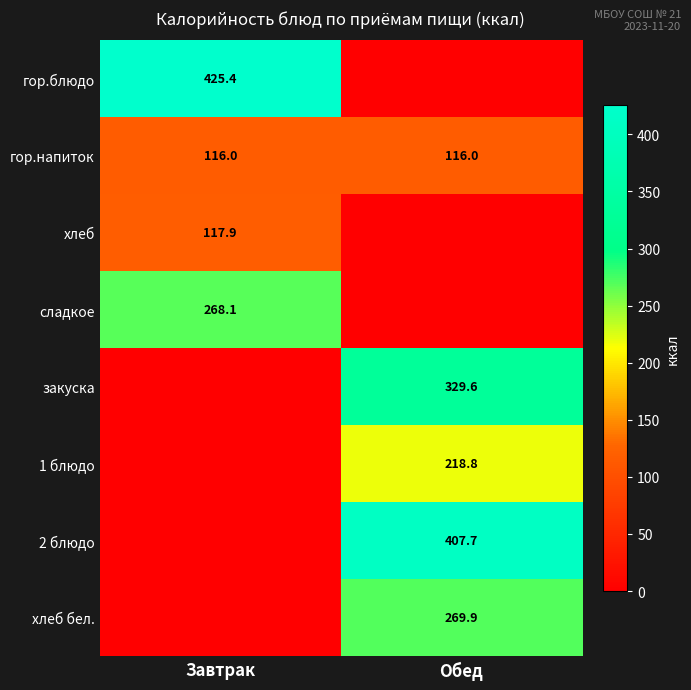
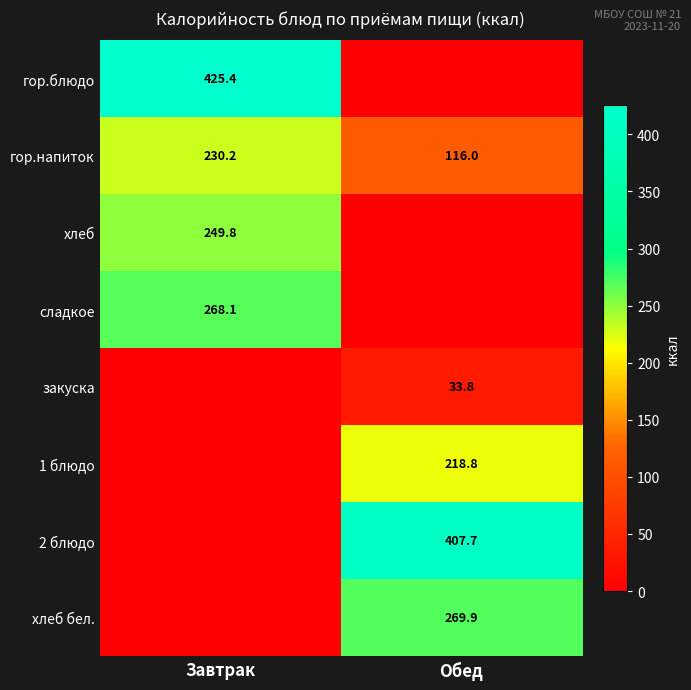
  {
    "гор.блюдо": {
      "Завтрак": 425.4
    },
    "гор.напиток": {
-     "Завтрак": 116.0,
+     "Завтрак": 230.2,
      "Обед": 116.0
    },
    "хлеб": {
-     "Завтрак": 117.9
+     "Завтрак": 249.8
    },
    "сладкое": {
      "Завтрак": 268.1
    },
    "закуска": {
-     "Обед": 329.6
+     "Обед": 33.8
    },
    "1 блюдо": {
      "Обед": 218.8
    },
    "2 блюдо": {
      "Обед": 407.7
    },
    "хлеб бел.": {
      "Обед": 269.9
    }
  }
